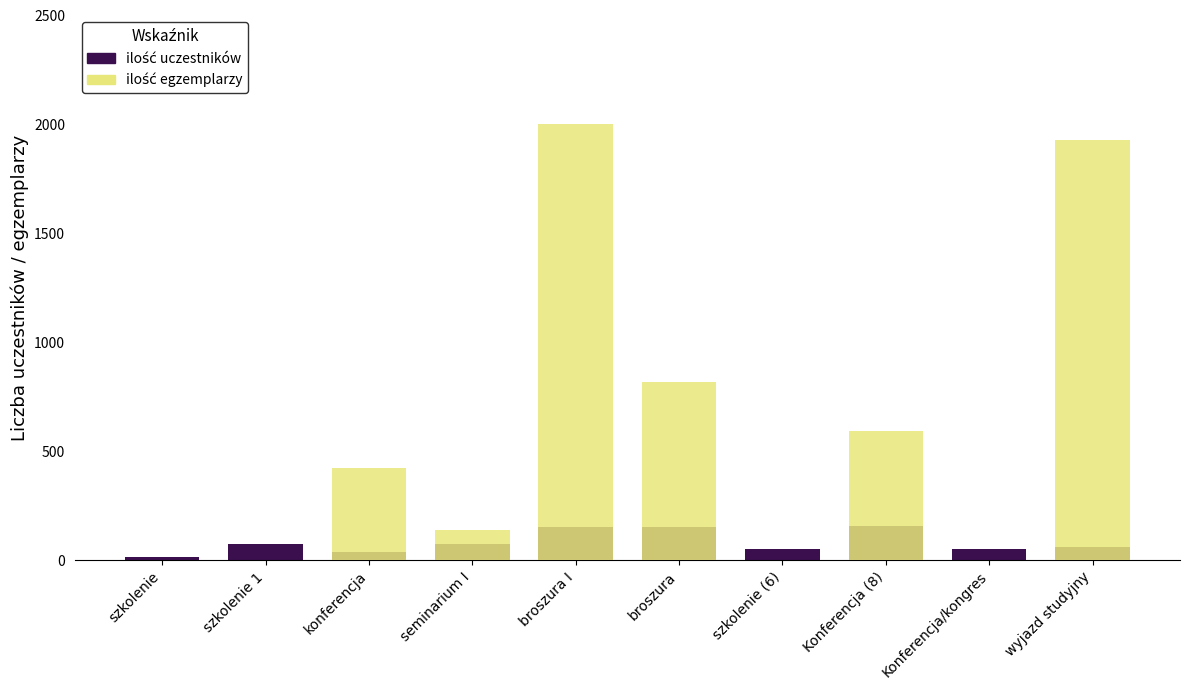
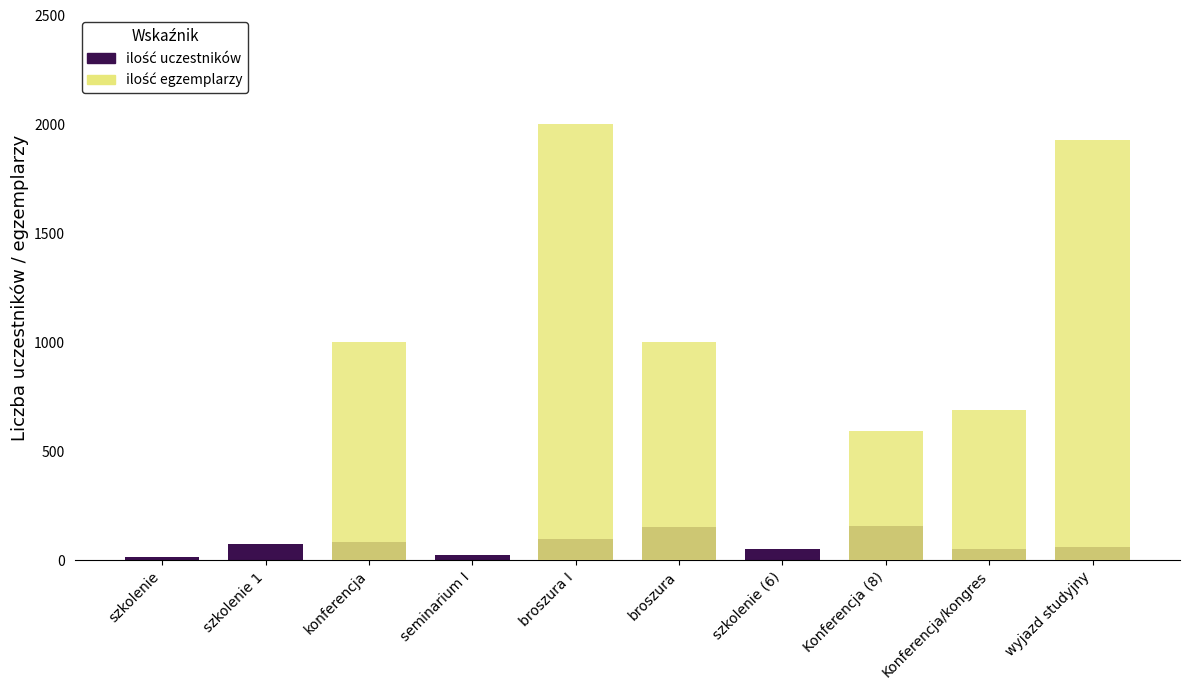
  {
    "ilość uczestników": {
      "szkolenie": 20,
      "szkolenie 1": 70,
-     "konferencja": 40,
-     "seminarium I": 70,
-     "broszura I": 150,
+     "konferencja": 90,
+     "seminarium I": 30,
+     "broszura I": 100,
      "szkolenie (6)": 50
    },
    "ilość egzemplarzy": {
      "szkolenie": 0,
      "szkolenie 1": 0,
-     "konferencja": 420,
-     "seminarium I": 140,
+     "konferencja": 1000,
+     "seminarium I": 0,
      "broszura I": 2000,
-     "broszura": 820,
+     "broszura": 1000,
      "szkolenie (6)": 0,
      "Konferencja (8)": 590,
-     "Konferencja/kongres": 0,
+     "Konferencja/kongres": 690,
      "wyjazd studyjny": 1930
    }
  }
